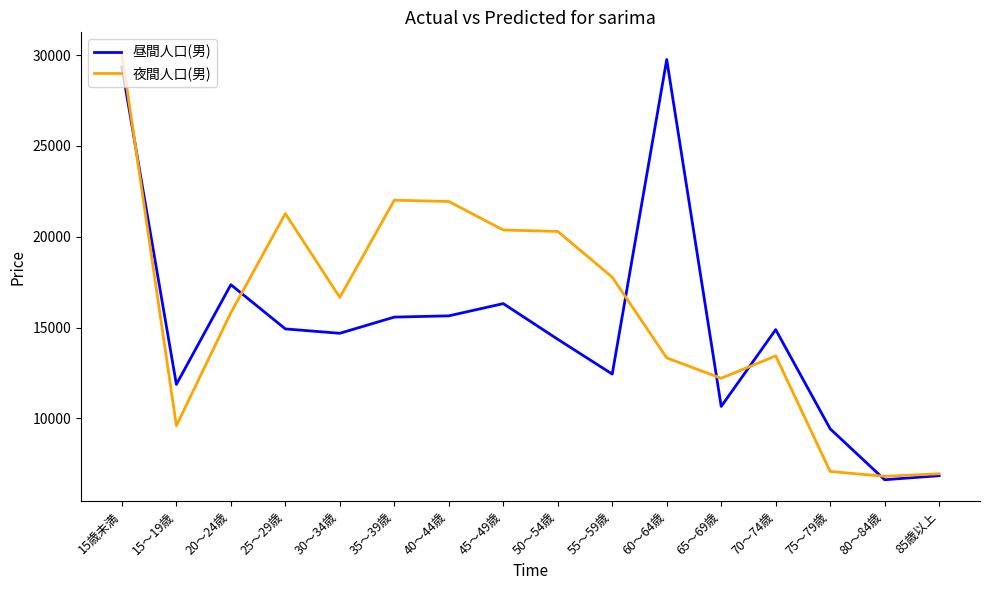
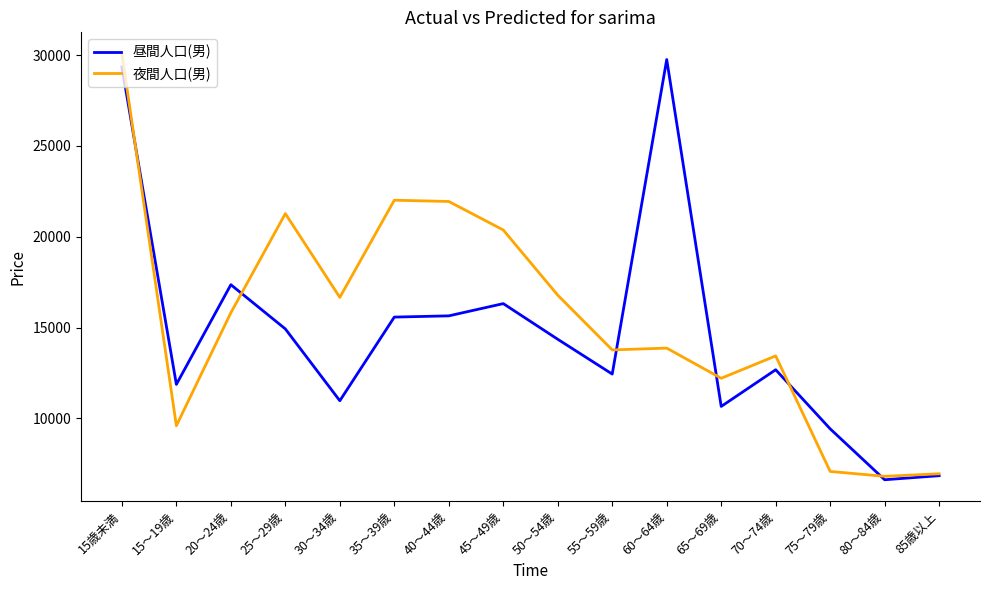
  {
    "昼間人口(男)": {
      "15～19歳": 11900,
      "20～24歳": 17400,
      "25～29歳": 14900,
-     "30～34歳": 14700,
+     "30～34歳": 11000,
      "35～39歳": 15600,
      "40～44歳": 15600,
      "45～49歳": 16300,
      "50～54歳": 14400,
      "55～59歳": 12400,
      "60～64歳": 29800,
      "65～69歳": 10700,
-     "70～74歳": 14900,
+     "70～74歳": 12700,
      "75～79歳": 9400,
      "80～84歳": 6600
    },
    "夜間人口(男)": {
      "15～19歳": 9600,
      "20～24歳": 15800,
      "25～29歳": 21300,
      "30～34歳": 16700,
      "35～39歳": 22000,
      "40～44歳": 21900,
      "45～49歳": 20400,
-     "50～54歳": 20300,
-     "55～59歳": 17800,
-     "60～64歳": 13300,
+     "50～54歳": 16800,
+     "55～59歳": 13800,
+     "60～64歳": 13900,
      "65～69歳": 12200,
      "70～74歳": 13400,
      "75～79歳": 7100,
      "80～84歳": 6800
    }
  }
